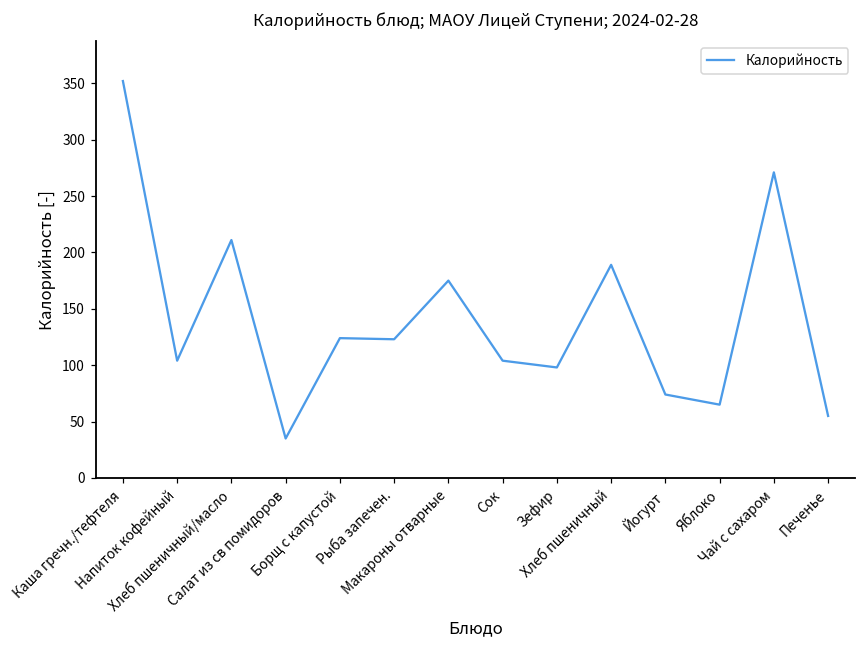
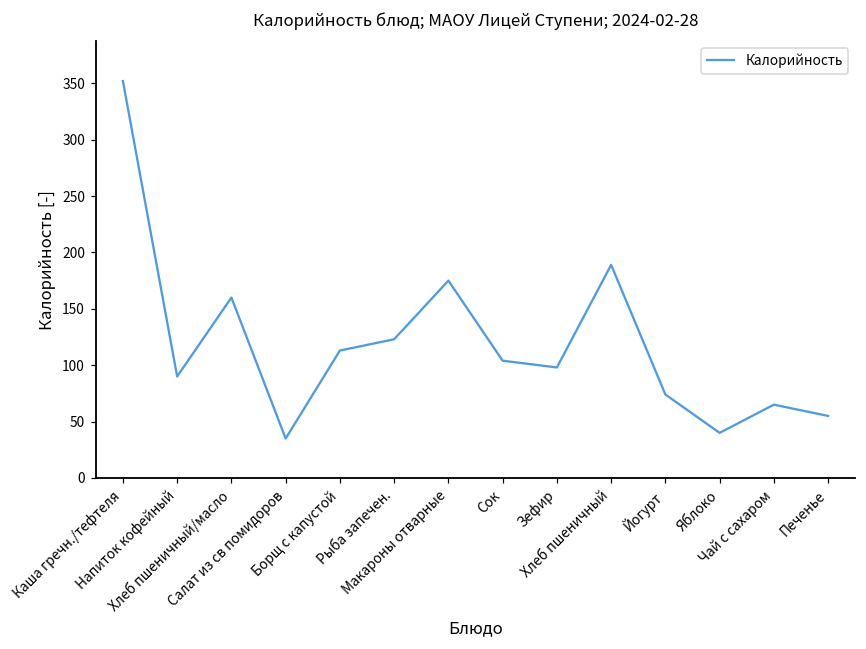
  {
    "Каша гречн./тефтеля": 352,
-   "Напиток кофейный": 104,
-   "Хлеб пшеничный/масло": 211,
+   "Напиток кофейный": 90,
+   "Хлеб пшеничный/масло": 160,
    "Салат из св помидоров": 35,
-   "Борщ с капустой": 124,
+   "Борщ с капустой": 113,
    "Рыба запечен.": 123,
    "Макароны отварные": 175,
    "Сок": 104,
    "Зефир": 98,
    "Хлеб пшеничный": 189,
    "Йогурт": 74,
-   "Яблоко": 65,
-   "Чай с сахаром": 271,
+   "Яблоко": 40,
+   "Чай с сахаром": 65,
    "Печенье": 55
  }
